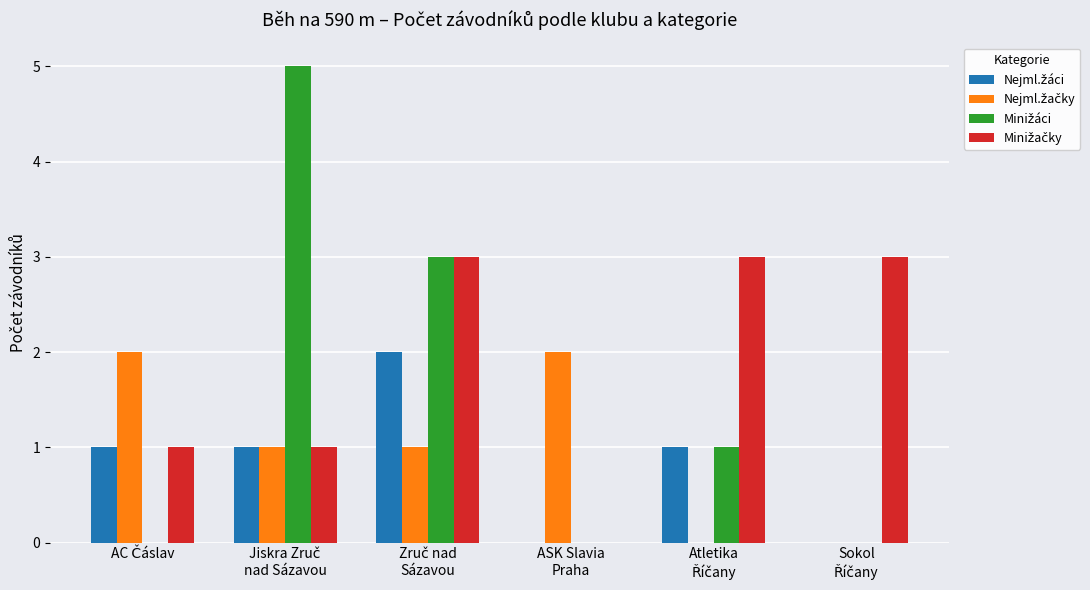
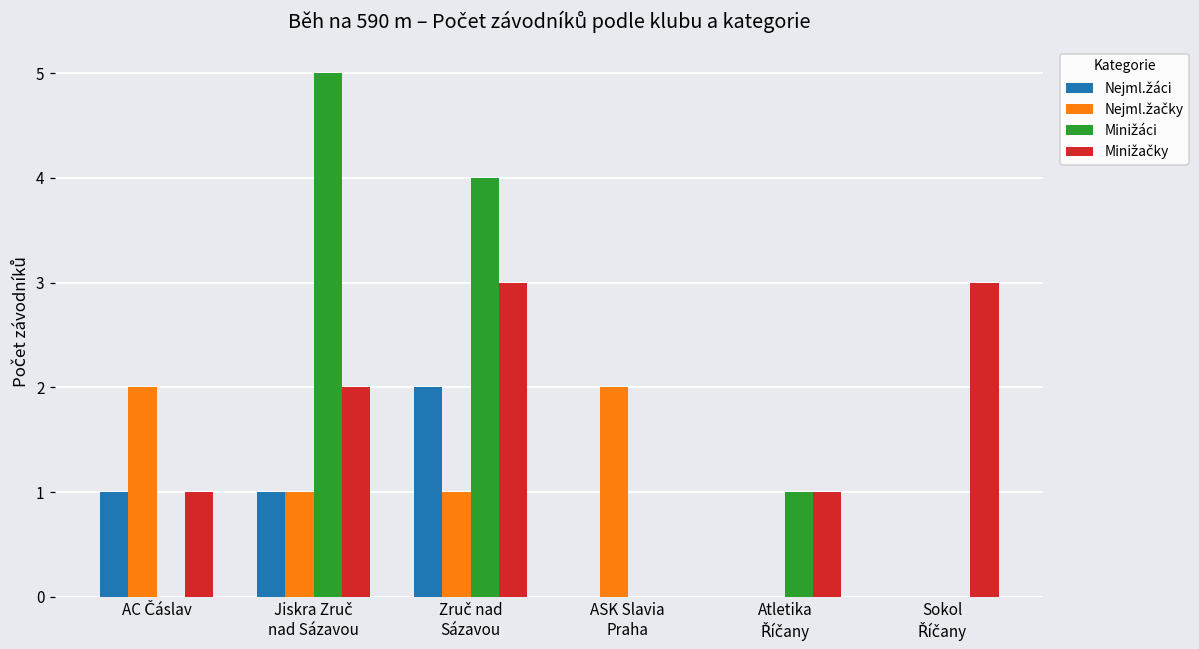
  {
    "Nejml.žáci": {
      "AC Čáslav": 1,
      "Jiskra Zruč nad Sázavou": 1,
      "Zruč nad Sázavou": 2,
      "ASK Slavia Praha": 0,
-     "Atletika Říčany": 1,
+     "Atletika Říčany": 0,
      "Sokol Říčany": 0
    },
    "Nejml.žačky": {
      "AC Čáslav": 2,
      "Jiskra Zruč nad Sázavou": 1,
      "Zruč nad Sázavou": 1,
      "ASK Slavia Praha": 2,
      "Atletika Říčany": 0,
      "Sokol Říčany": 0
    },
    "Minižáci": {
      "AC Čáslav": 0,
      "Jiskra Zruč nad Sázavou": 5,
-     "Zruč nad Sázavou": 3,
+     "Zruč nad Sázavou": 4,
      "ASK Slavia Praha": 0,
      "Atletika Říčany": 1,
      "Sokol Říčany": 0
    },
    "Minižačky": {
      "AC Čáslav": 1,
-     "Jiskra Zruč nad Sázavou": 1,
+     "Jiskra Zruč nad Sázavou": 2,
      "Zruč nad Sázavou": 3,
      "ASK Slavia Praha": 0,
-     "Atletika Říčany": 3,
+     "Atletika Říčany": 1,
      "Sokol Říčany": 3
    }
  }
